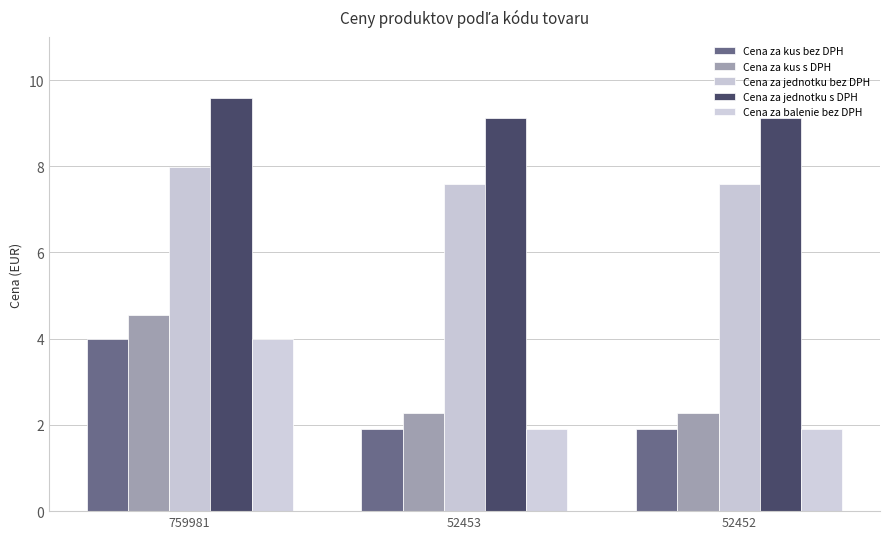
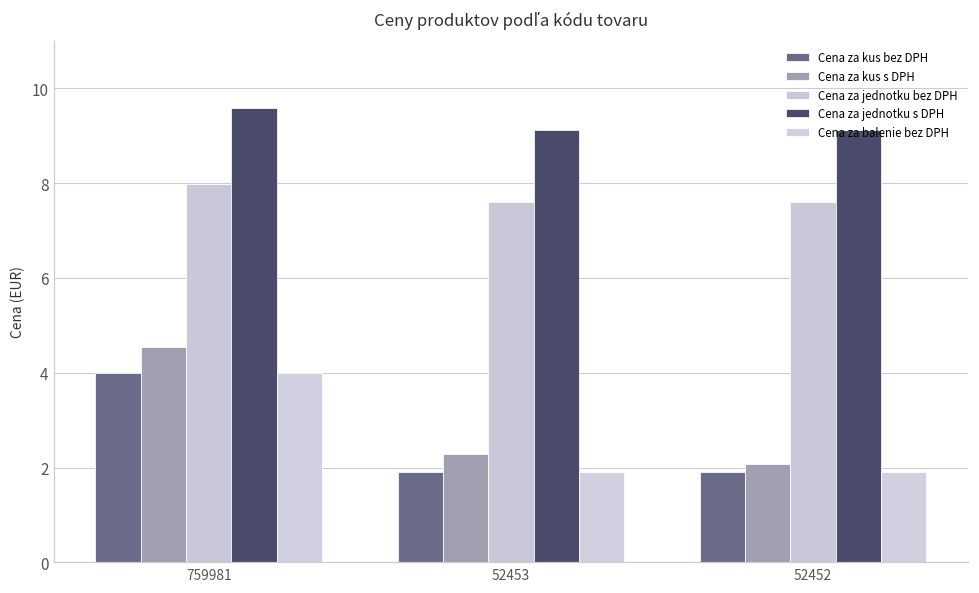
  {
    "Cena za kus s DPH": {
      "759981": 4.5,
      "52453": 2.3,
-     "52452": 2.3
+     "52452": 2.1
    }
  }
